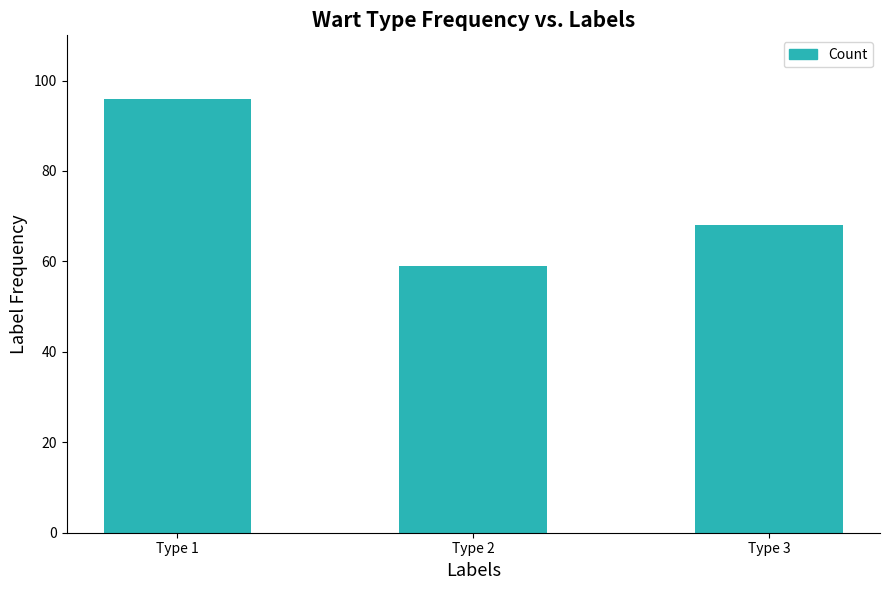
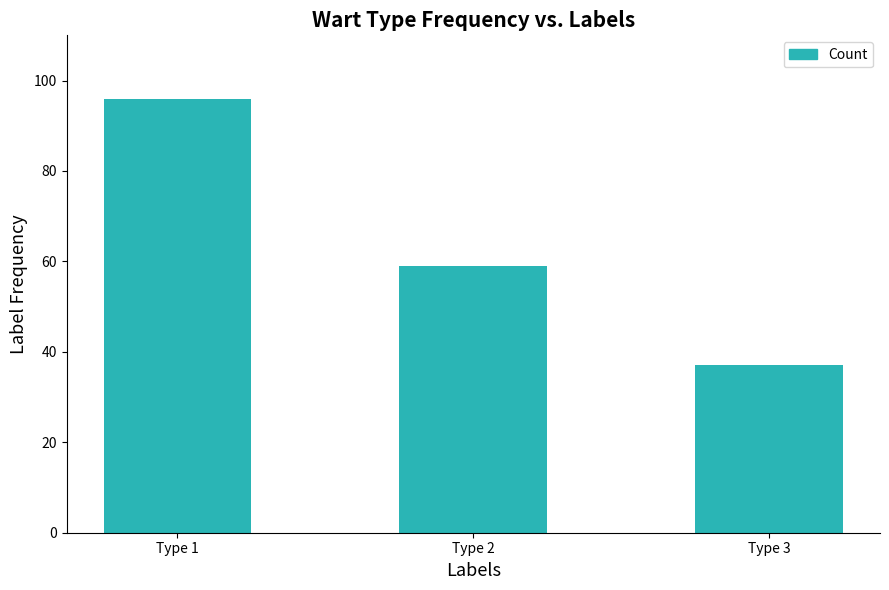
  {
    "Type 1": 96,
    "Type 2": 59,
-   "Type 3": 68
+   "Type 3": 37
  }
